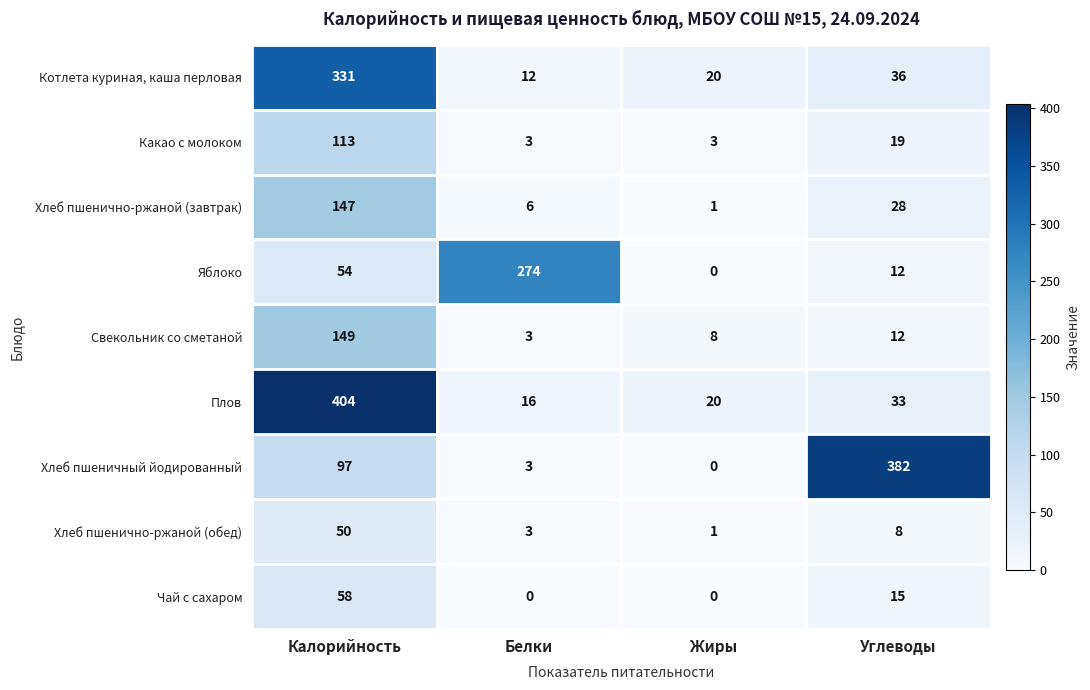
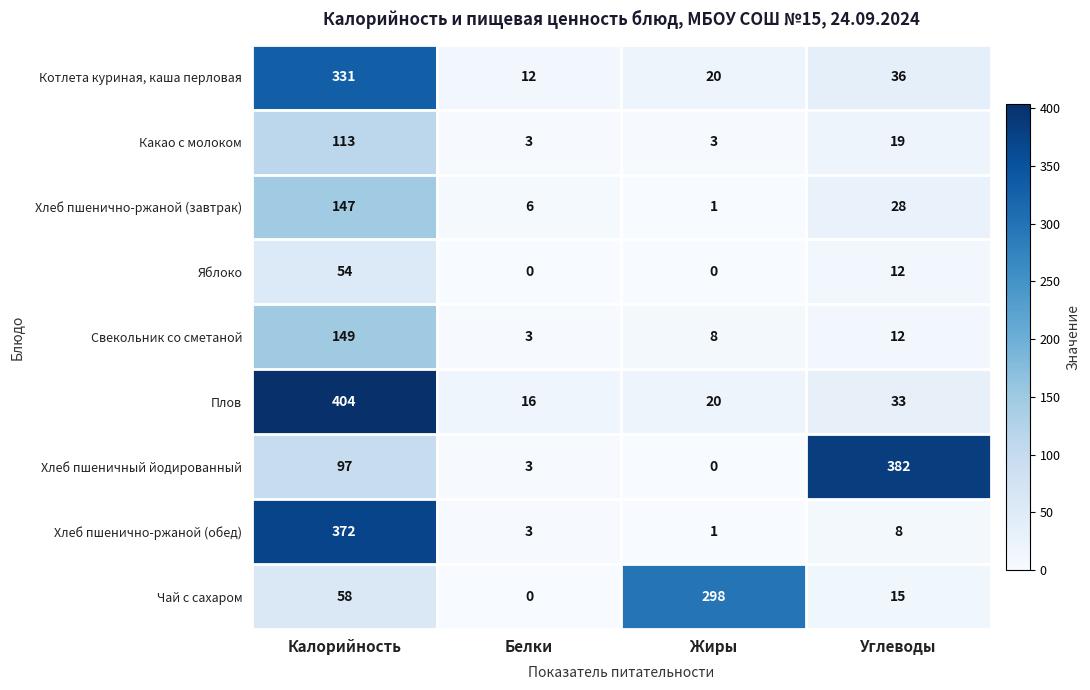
  {
    "Котлета куриная, каша перловая": {
      "Калорийность": 331,
      "Белки": 12,
      "Жиры": 20,
      "Углеводы": 36
    },
    "Какао с молоком": {
      "Калорийность": 113,
      "Белки": 3,
      "Жиры": 3,
      "Углеводы": 19
    },
    "Хлеб пшенично-ржаной (завтрак)": {
      "Калорийность": 147,
      "Белки": 6,
      "Жиры": 1,
      "Углеводы": 28
    },
    "Яблоко": {
      "Калорийность": 54,
-     "Белки": 274,
+     "Белки": 0,
      "Жиры": 0,
      "Углеводы": 12
    },
    "Свекольник со сметаной": {
      "Калорийность": 149,
      "Белки": 3,
      "Жиры": 8,
      "Углеводы": 12
    },
    "Плов": {
      "Калорийность": 404,
      "Белки": 16,
      "Жиры": 20,
      "Углеводы": 33
    },
    "Хлеб пшеничный йодированный": {
      "Калорийность": 97,
      "Белки": 3,
      "Жиры": 0,
      "Углеводы": 382
    },
    "Хлеб пшенично-ржаной (обед)": {
-     "Калорийность": 50,
+     "Калорийность": 372,
      "Белки": 3,
      "Жиры": 1,
      "Углеводы": 8
    },
    "Чай с сахаром": {
      "Калорийность": 58,
      "Белки": 0,
-     "Жиры": 0,
+     "Жиры": 298,
      "Углеводы": 15
    }
  }
